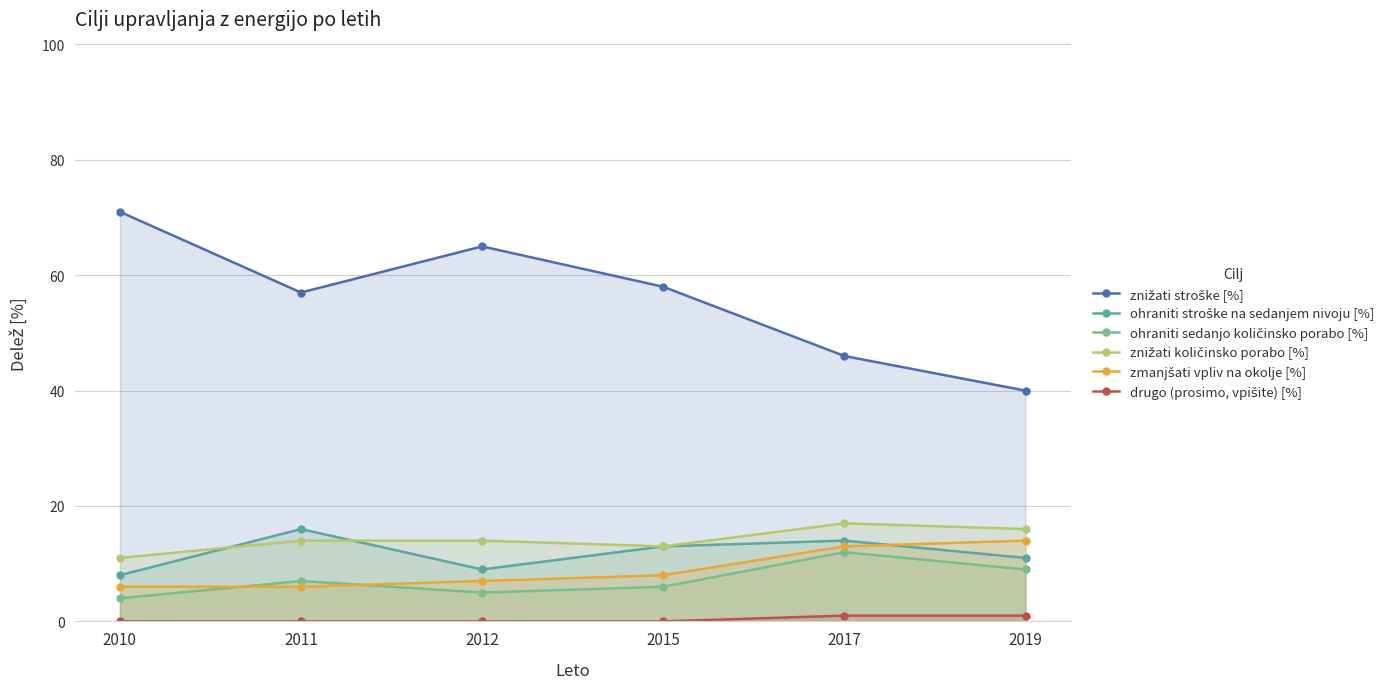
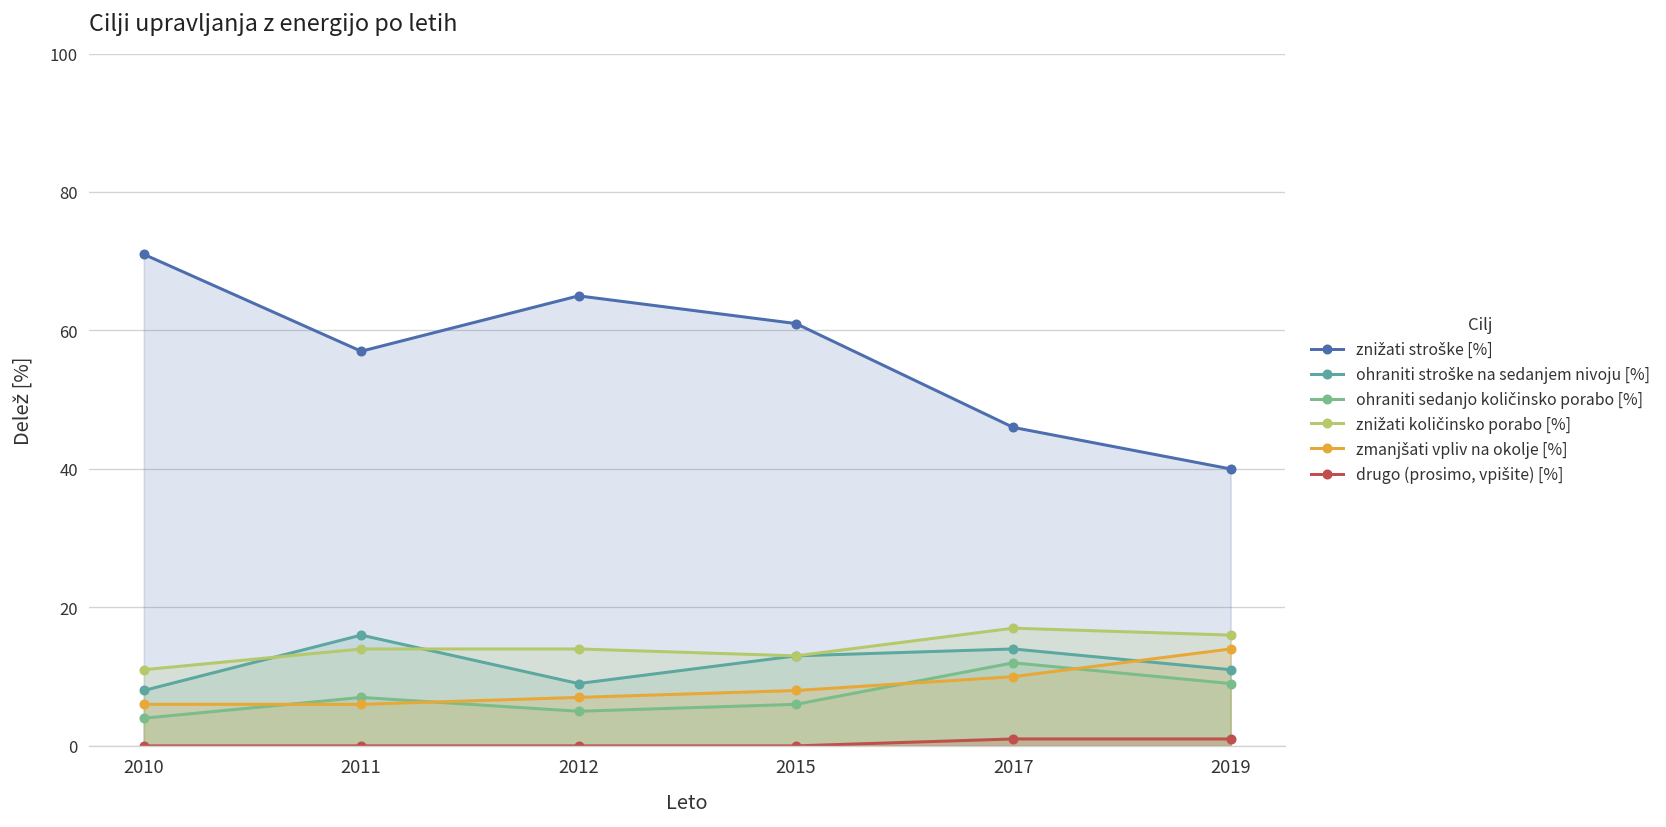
  {
    "znižati stroške [%]": {
      "2010": 71,
      "2011": 57,
      "2012": 65,
-     "2015": 58,
+     "2015": 61,
      "2017": 46,
      "2019": 40
    },
    "znižati količinsko porabo [%]": {
      "2010": 11,
      "2011": 14,
      "2012": 14,
      "2017": 17,
      "2019": 16
    },
    "zmanjšati vpliv na okolje [%]": {
      "2010": 6,
      "2011": 6,
      "2012": 7,
      "2015": 8,
-     "2017": 13,
+     "2017": 10,
      "2019": 14
    },
    "drugo (prosimo, vpišite) [%]": {
      "2010": 0,
      "2011": 0,
      "2012": 0,
      "2015": 0,
      "2017": 1,
      "2019": 1
    }
  }
